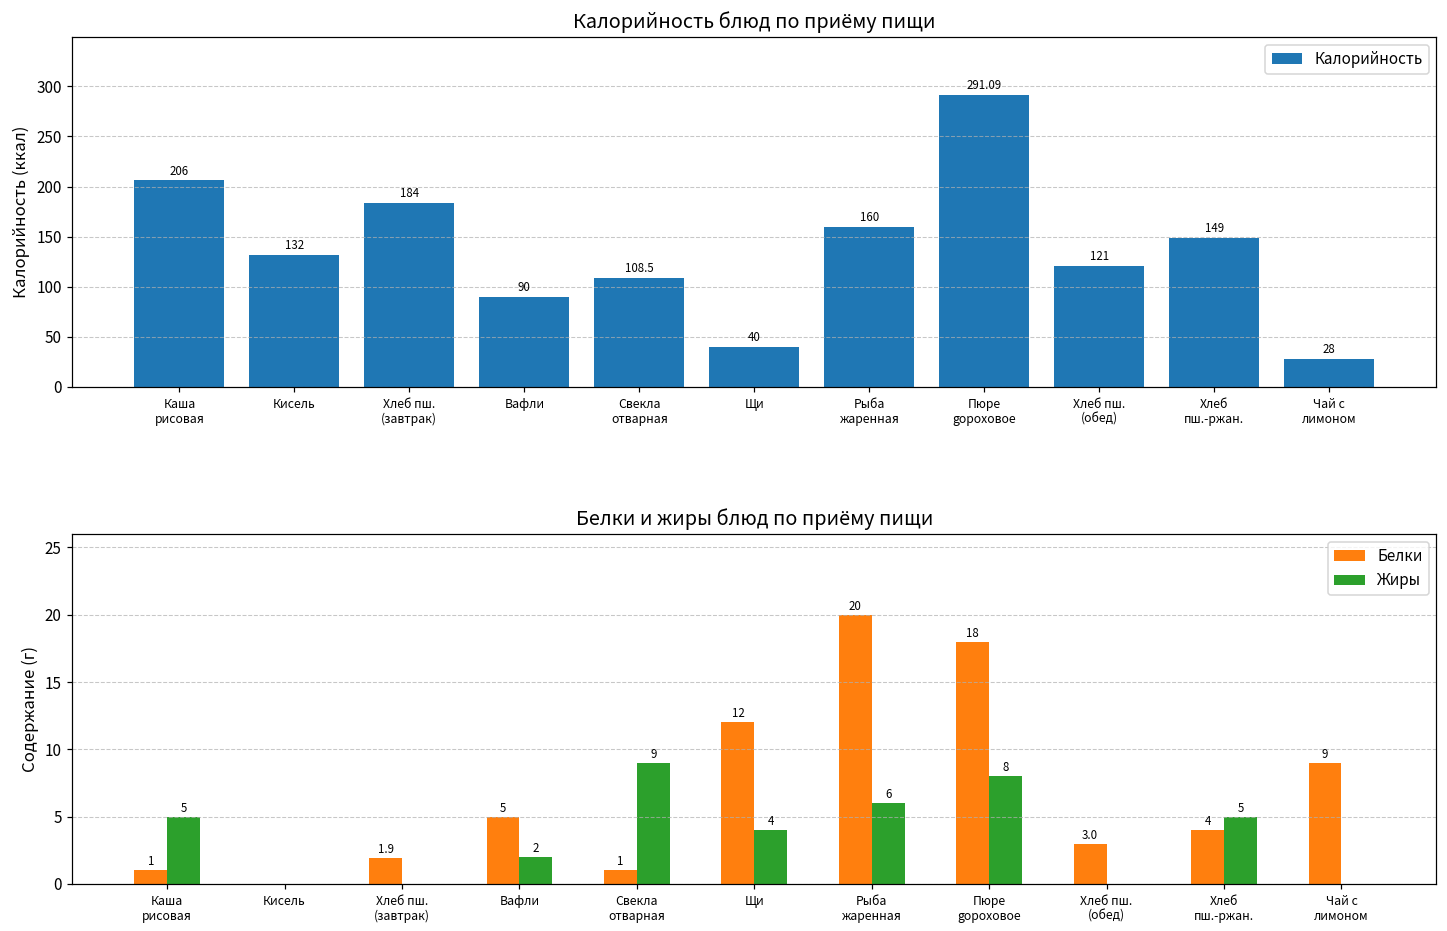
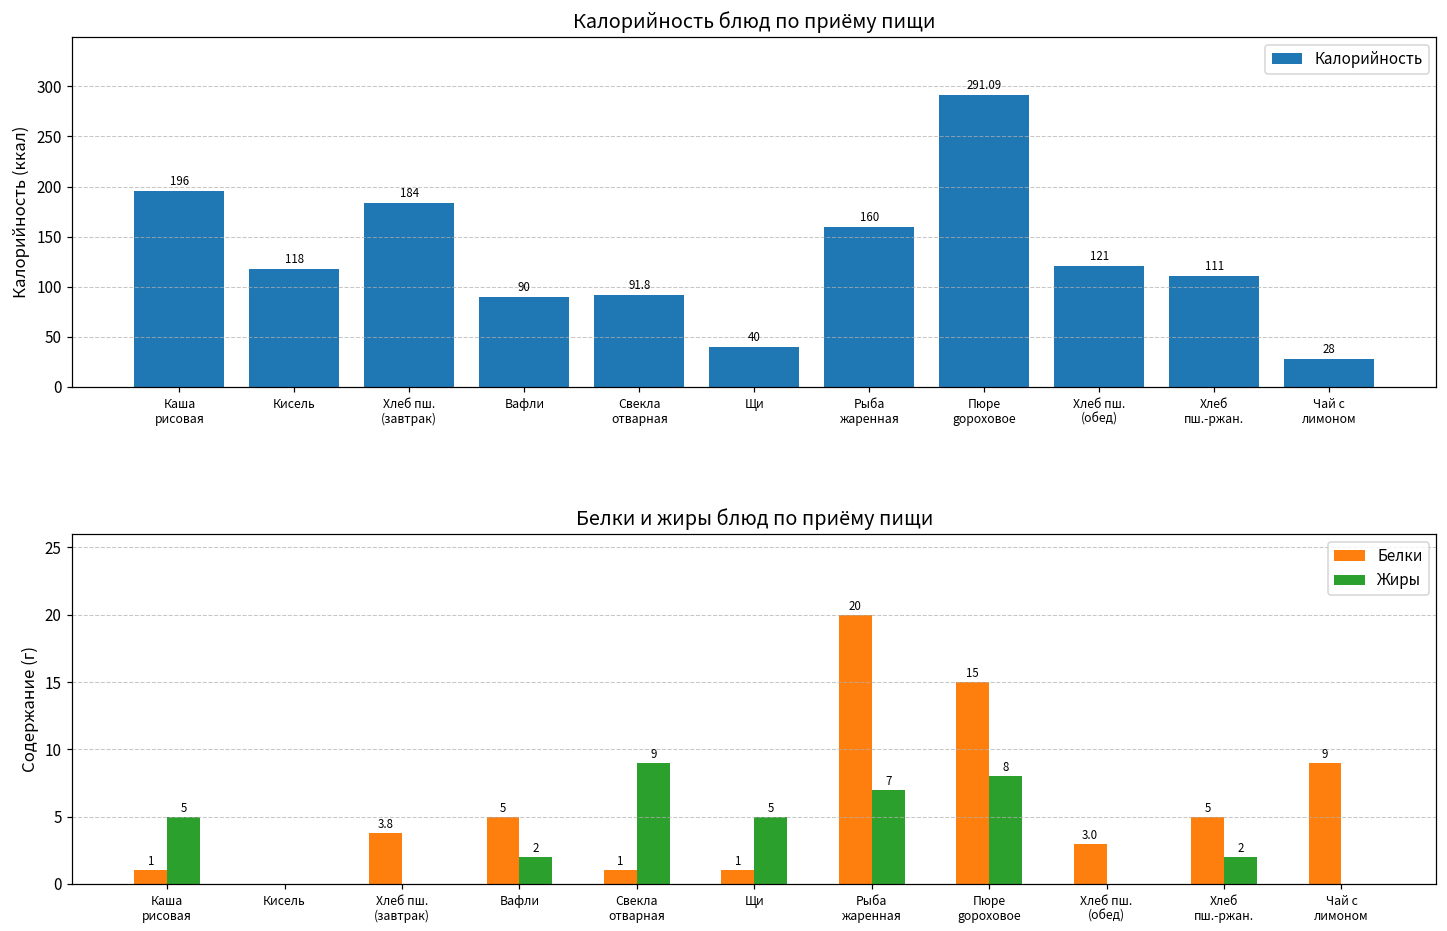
  {
    "Калорийность блюд по приёму пищи": {
-     "Каша рисовая": 206,
-     "Кисель": 132,
+     "Каша рисовая": 196,
+     "Кисель": 118,
      "Хлеб пш. (завтрак)": 184,
      "Вафли": 90,
-     "Свекла отварная": 108.5,
+     "Свекла отварная": 91.8,
      "Щи": 40,
      "Рыба жаренная": 160,
      "Пюре gороховое": 291.09,
      "Хлеб пш. (обед)": 121,
-     "Хлеб пш.-ржан.": 149,
+     "Хлеб пш.-ржан.": 111,
      "Чай с лимоном": 28
    },
    "Белки и жиры блюд по приёму пищи": {
      "Белки": {
        "Каша рисовая": 1,
-       "Хлеб пш. (завтрак)": 1.9,
+       "Хлеб пш. (завтрак)": 3.8,
        "Вафли": 5,
        "Свекла отварная": 1,
-       "Щи": 12,
+       "Щи": 1,
        "Рыба жаренная": 20,
-       "Пюре gороховое": 18,
+       "Пюре gороховое": 15,
        "Хлеб пш. (обед)": 3.0,
-       "Хлеб пш.-ржан.": 4,
+       "Хлеб пш.-ржан.": 5,
        "Чай с лимоном": 9
      },
      "Жиры": {
        "Каша рисовая": 5,
        "Вафли": 2,
        "Свекла отварная": 9,
-       "Щи": 4,
-       "Рыба жаренная": 6,
+       "Щи": 5,
+       "Рыба жаренная": 7,
        "Пюре gороховое": 8,
-       "Хлеб пш.-ржан.": 5
+       "Хлеб пш.-ржан.": 2
      }
    }
  }
